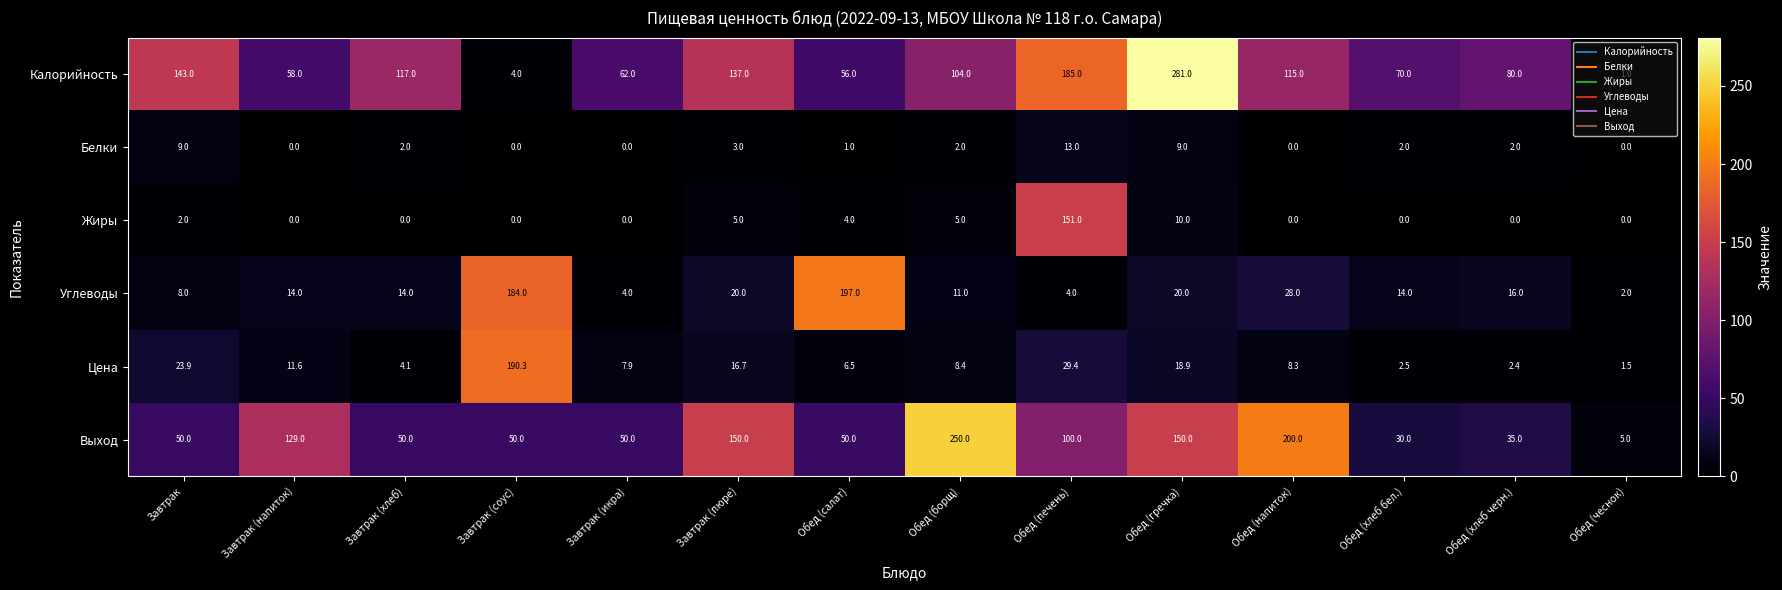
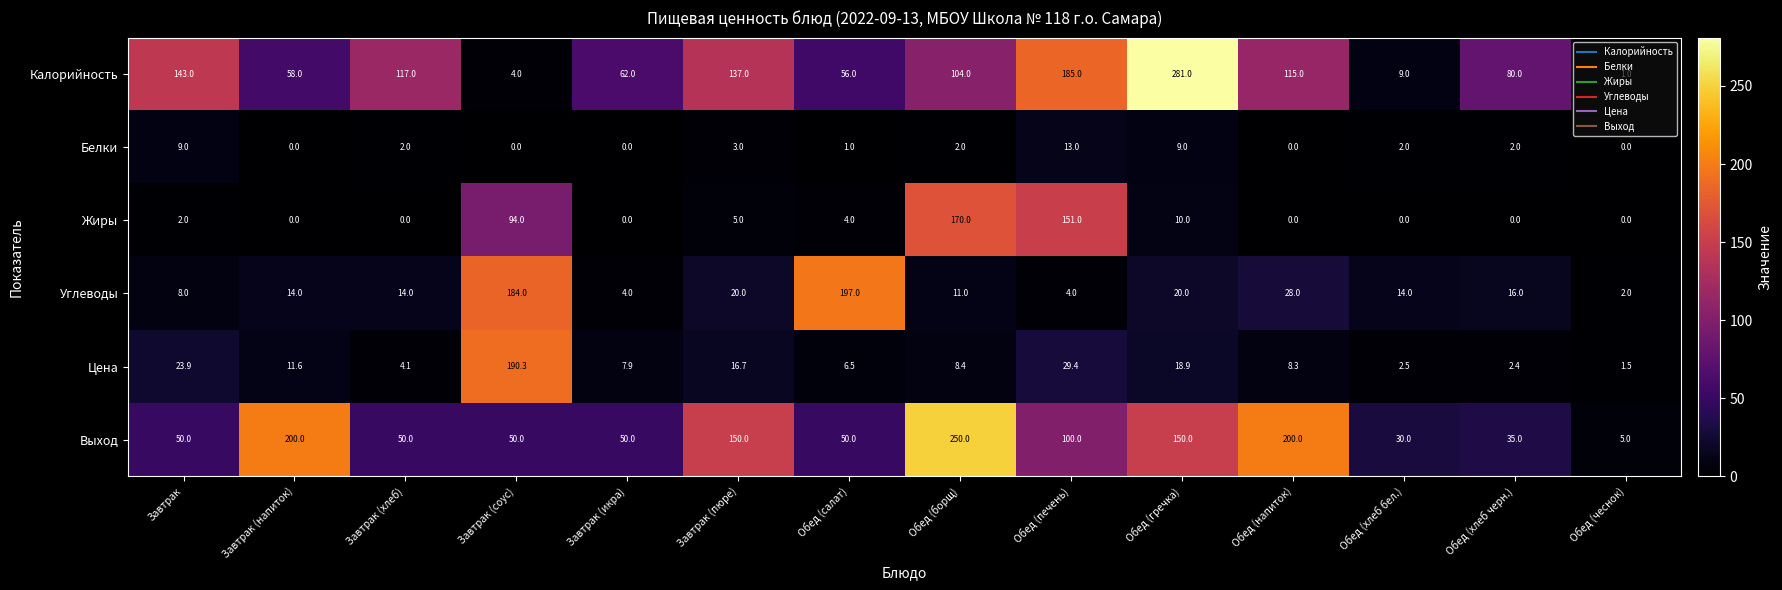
  {
    "Калорийность": {
      "Завтрак": 143.0,
      "Завтрак (напиток)": 58.0,
      "Завтрак (хлеб)": 117.0,
      "Завтрак (соус)": 4.0,
      "Завтрак (икра)": 62.0,
      "Завтрак (пюре)": 137.0,
      "Обед (салат)": 56.0,
      "Обед (борщ)": 104.0,
      "Обед (печень)": 185.0,
      "Обед (гречка)": 281.0,
      "Обед (напиток)": 115.0,
-     "Обед (хлеб бел.)": 70.0,
+     "Обед (хлеб бел.)": 9.0,
      "Обед (хлеб черн.)": 80.0
    },
    "Белки": {
      "Завтрак": 9.0,
      "Завтрак (напиток)": 0.0,
      "Завтрак (хлеб)": 2.0,
      "Завтрак (соус)": 0.0,
      "Завтрак (икра)": 0.0,
      "Завтрак (пюре)": 3.0,
      "Обед (салат)": 1.0,
      "Обед (борщ)": 2.0,
      "Обед (печень)": 13.0,
      "Обед (гречка)": 9.0,
      "Обед (напиток)": 0.0,
      "Обед (хлеб бел.)": 2.0,
      "Обед (хлеб черн.)": 2.0,
      "Обед (чеснок)": 0.0
    },
    "Жиры": {
      "Завтрак": 2.0,
      "Завтрак (напиток)": 0.0,
      "Завтрак (хлеб)": 0.0,
-     "Завтрак (соус)": 0.0,
+     "Завтрак (соус)": 94.0,
      "Завтрак (икра)": 0.0,
      "Завтрак (пюре)": 5.0,
      "Обед (салат)": 4.0,
-     "Обед (борщ)": 5.0,
+     "Обед (борщ)": 170.0,
      "Обед (печень)": 151.0,
      "Обед (гречка)": 10.0,
      "Обед (напиток)": 0.0,
      "Обед (хлеб бел.)": 0.0,
      "Обед (хлеб черн.)": 0.0,
      "Обед (чеснок)": 0.0
    },
    "Углеводы": {
      "Завтрак": 8.0,
      "Завтрак (напиток)": 14.0,
      "Завтрак (хлеб)": 14.0,
      "Завтрак (соус)": 184.0,
      "Завтрак (икра)": 4.0,
      "Завтрак (пюре)": 20.0,
      "Обед (салат)": 197.0,
      "Обед (борщ)": 11.0,
      "Обед (печень)": 4.0,
      "Обед (гречка)": 20.0,
      "Обед (напиток)": 28.0,
      "Обед (хлеб бел.)": 14.0,
      "Обед (хлеб черн.)": 16.0,
      "Обед (чеснок)": 2.0
    },
    "Цена": {
      "Завтрак": 23.9,
      "Завтрак (напиток)": 11.6,
      "Завтрак (хлеб)": 4.1,
      "Завтрак (соус)": 190.3,
      "Завтрак (икра)": 7.9,
      "Завтрак (пюре)": 16.7,
      "Обед (салат)": 6.5,
      "Обед (борщ)": 8.4,
      "Обед (печень)": 29.4,
      "Обед (гречка)": 18.9,
      "Обед (напиток)": 8.3,
      "Обед (хлеб бел.)": 2.5,
      "Обед (хлеб черн.)": 2.4,
      "Обед (чеснок)": 1.5
    },
    "Выход": {
      "Завтрак": 50.0,
-     "Завтрак (напиток)": 129.0,
+     "Завтрак (напиток)": 200.0,
      "Завтрак (хлеб)": 50.0,
      "Завтрак (соус)": 50.0,
      "Завтрак (икра)": 50.0,
      "Завтрак (пюре)": 150.0,
      "Обед (салат)": 50.0,
      "Обед (борщ)": 250.0,
      "Обед (печень)": 100.0,
      "Обед (гречка)": 150.0,
      "Обед (напиток)": 200.0,
      "Обед (хлеб бел.)": 30.0,
      "Обед (хлеб черн.)": 35.0,
      "Обед (чеснок)": 5.0
    }
  }
